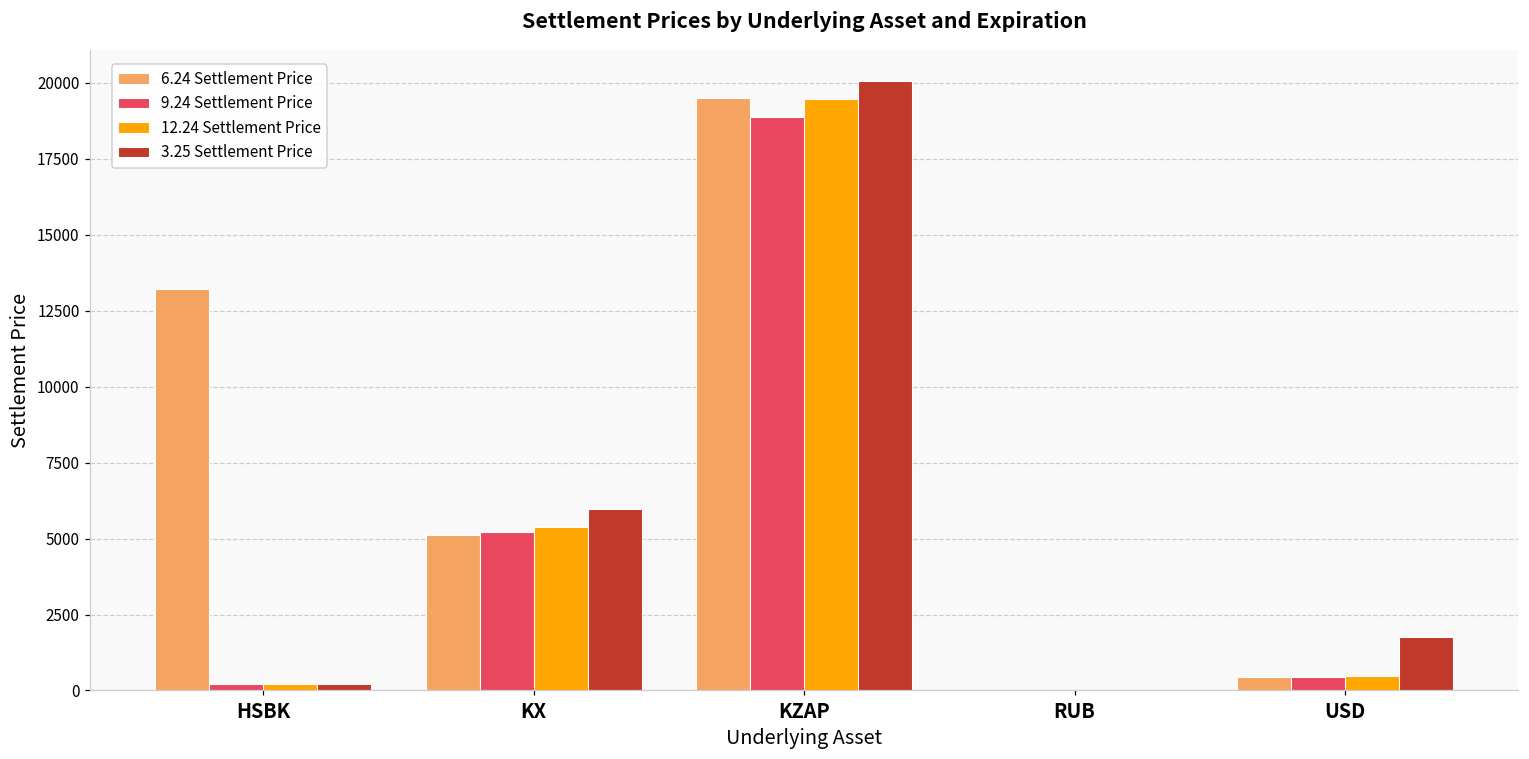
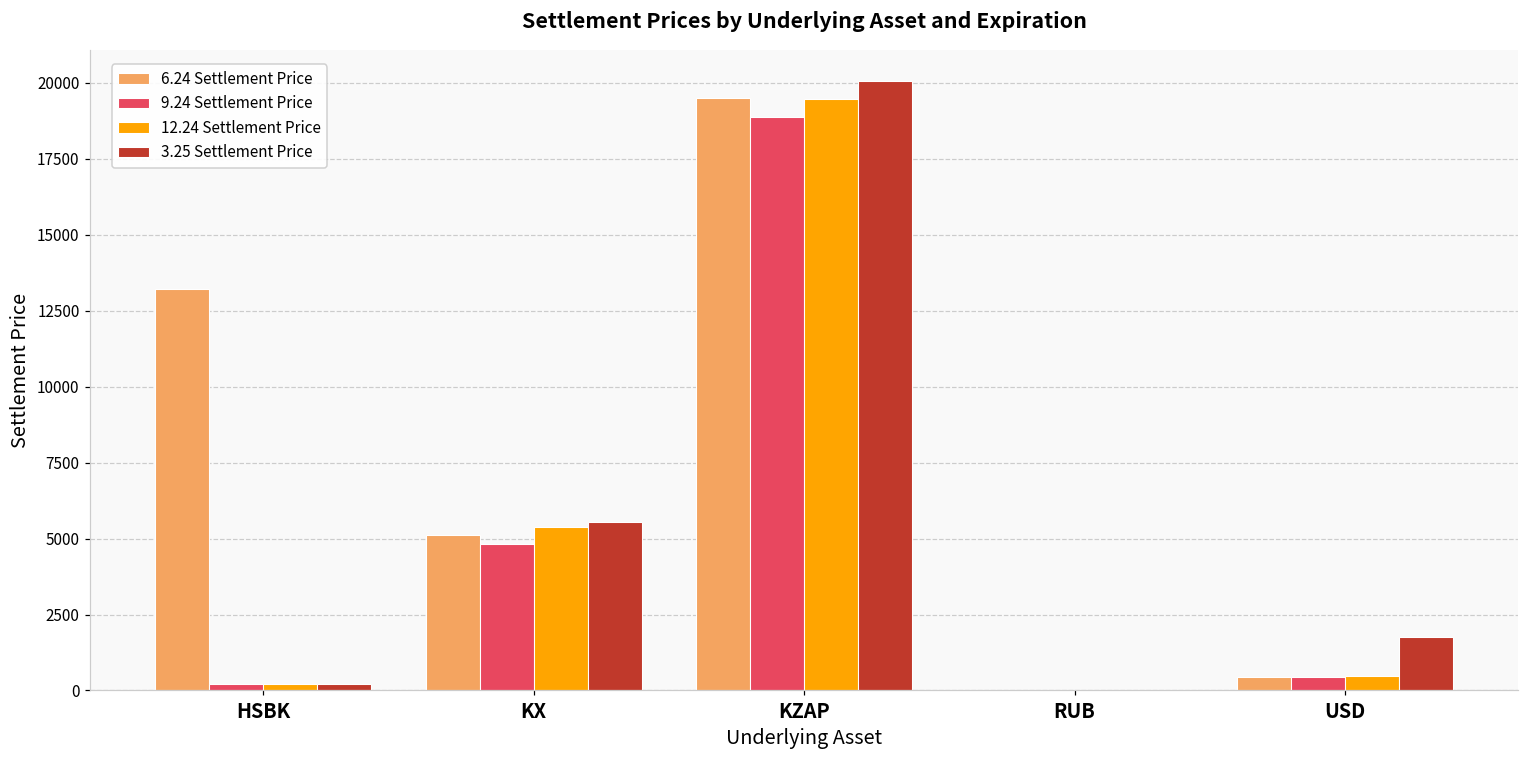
  {
    "6.24 Settlement Price": {
      "HSBK": 13200,
      "KX": 5100,
      "KZAP": 19500,
      "USD": 400
    },
    "9.24 Settlement Price": {
      "HSBK": 200,
-     "KX": 5200,
+     "KX": 4800,
      "KZAP": 18900,
      "USD": 500
    },
    "12.24 Settlement Price": {
      "HSBK": 200,
      "KX": 5400,
      "KZAP": 19500,
      "USD": 500
    },
    "3.25 Settlement Price": {
      "HSBK": 200,
-     "KX": 6000,
+     "KX": 5500,
      "KZAP": 20100,
      "USD": 1700
    }
  }
